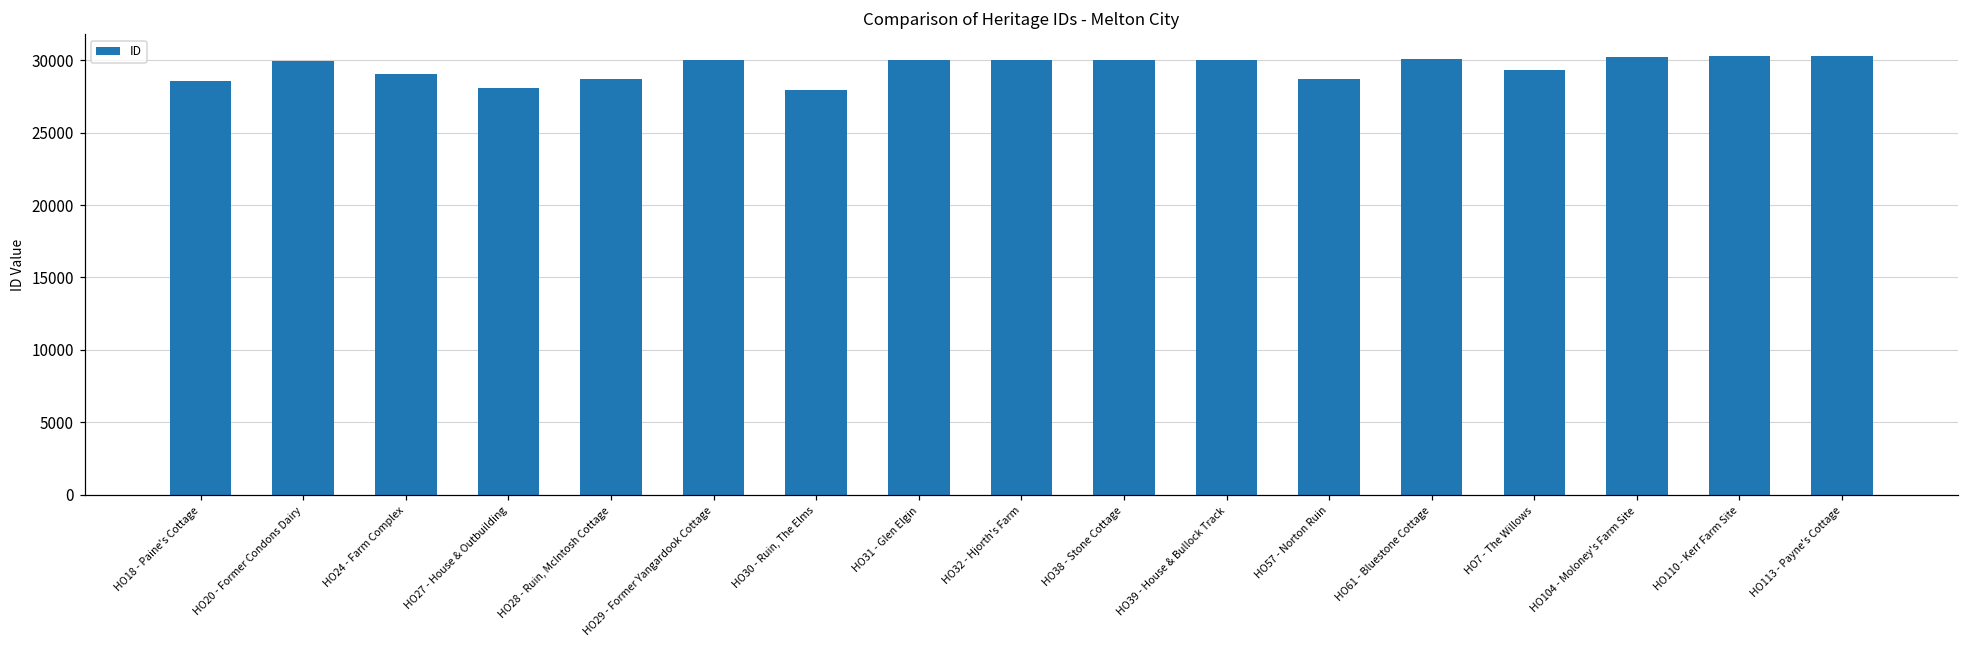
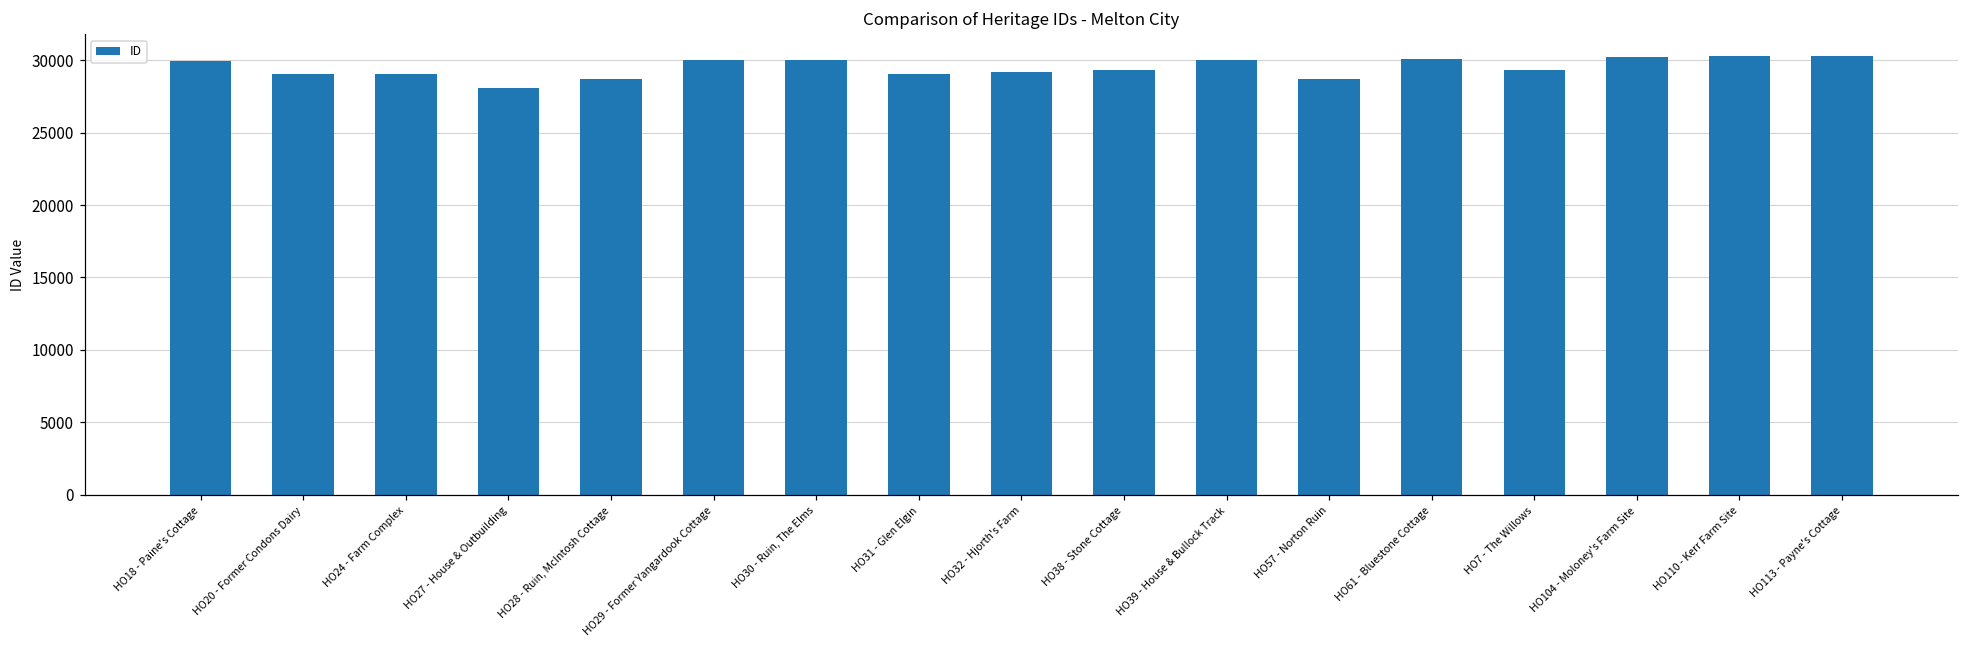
  {
-   "HO18 - Paine's Cottage": 28600,
-   "HO20 - Former Condons Dairy": 30000,
+   "HO18 - Paine's Cottage": 30000,
+   "HO20 - Former Condons Dairy": 29100,
    "HO24 - Farm Complex": 29000,
    "HO27 - House & Outbuilding": 28100,
    "HO28 - Ruin, McIntosh Cottage": 28700,
    "HO29 - Former Yangardook Cottage": 30000,
-   "HO30 - Ruin, The Elms": 27900,
-   "HO31 - Glen Elgin": 30000,
-   "HO32 - Hjorth's Farm": 30000,
-   "HO38 - Stone Cottage": 30000,
+   "HO30 - Ruin, The Elms": 30000,
+   "HO31 - Glen Elgin": 29100,
+   "HO32 - Hjorth's Farm": 29200,
+   "HO38 - Stone Cottage": 29300,
    "HO39 - House & Bullock Track": 30000,
    "HO57 - Norton Ruin": 28700,
    "HO61 - Bluestone Cottage": 30100,
    "HO7 - The Willows": 29300,
    "HO104 - Moloney's Farm Site": 30200,
    "HO110 - Kerr Farm Site": 30300,
    "HO113 - Payne's Cottage": 30300
  }
